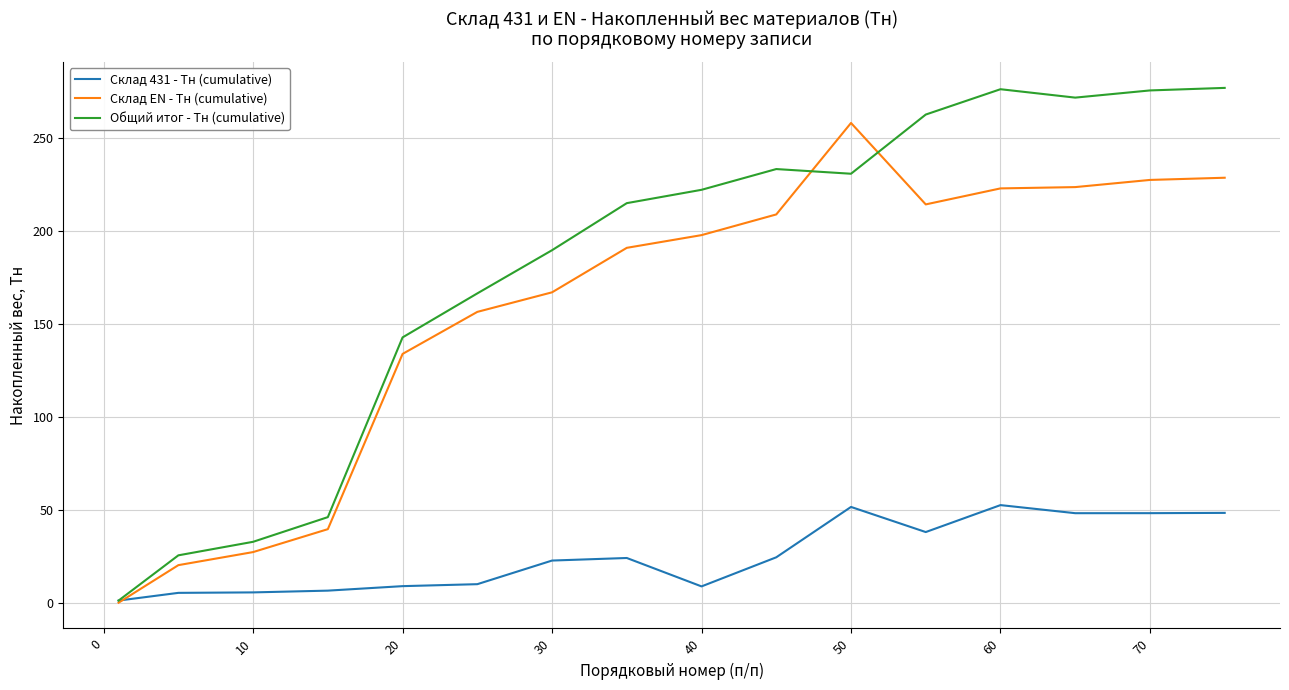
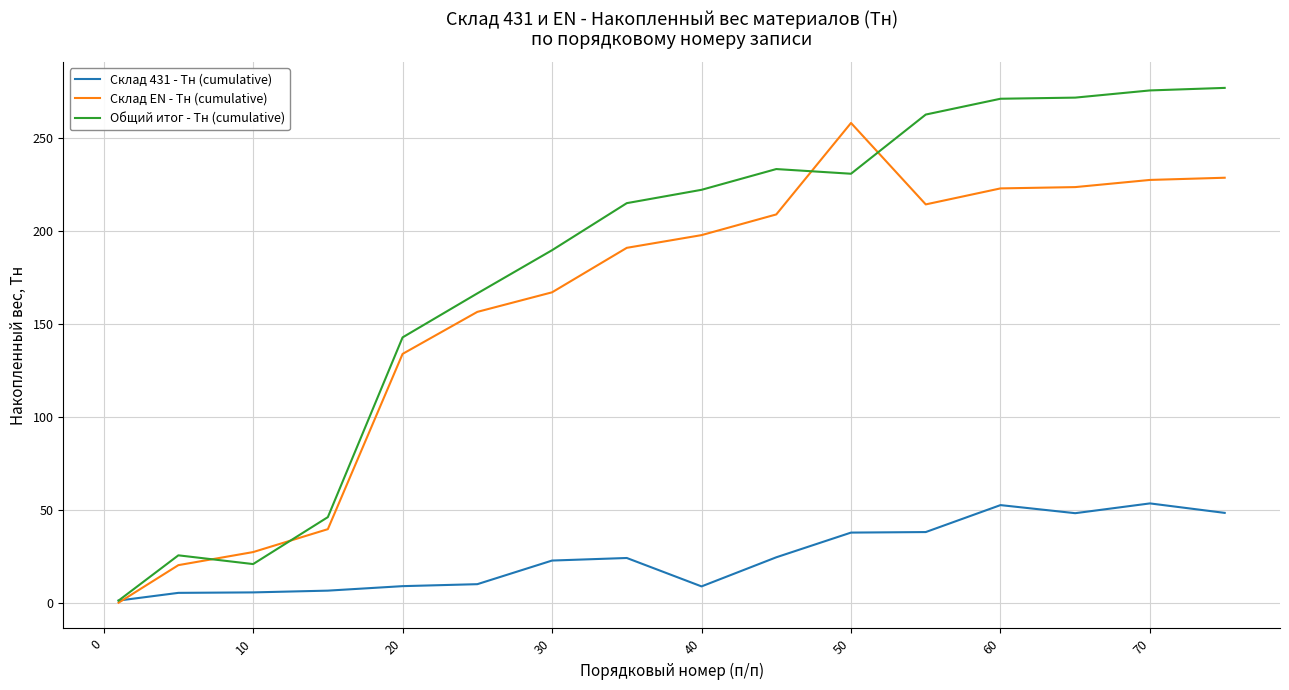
  {
    "Склад 431 - Тн (cumulative)": {
      "10": 6,
      "20": 9,
      "30": 23,
      "40": 9,
-     "50": 52,
+     "50": 38,
      "60": 53,
-     "70": 48
+     "70": 53
    },
    "Склад EN - Тн (cumulative)": {
      "10": 27,
      "20": 134,
      "30": 167,
      "40": 198,
      "50": 258,
      "60": 223,
      "70": 228
    },
    "Общий итог - Тн (cumulative)": {
-     "10": 33,
+     "10": 21,
      "20": 143,
      "30": 190,
      "40": 222,
      "50": 231,
-     "60": 276,
+     "60": 271,
      "70": 276
    }
  }
